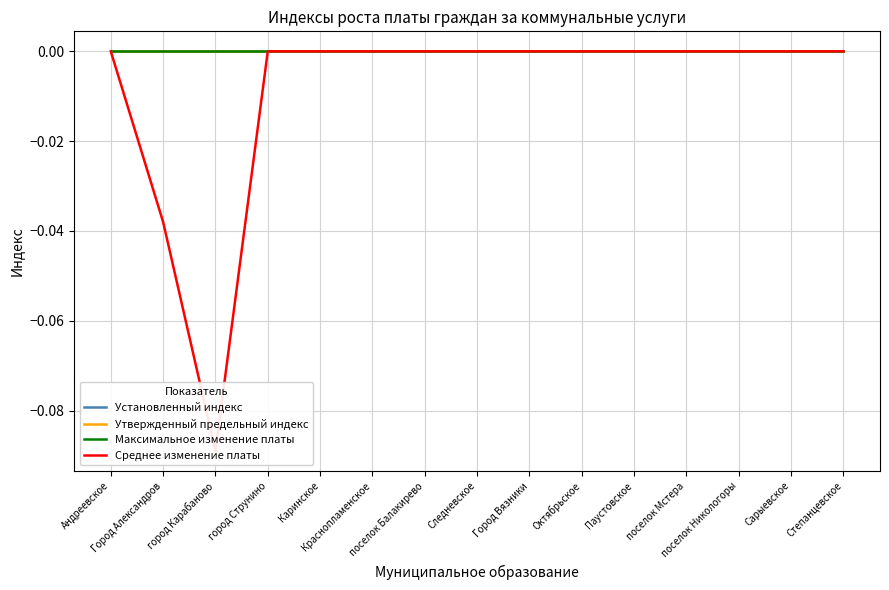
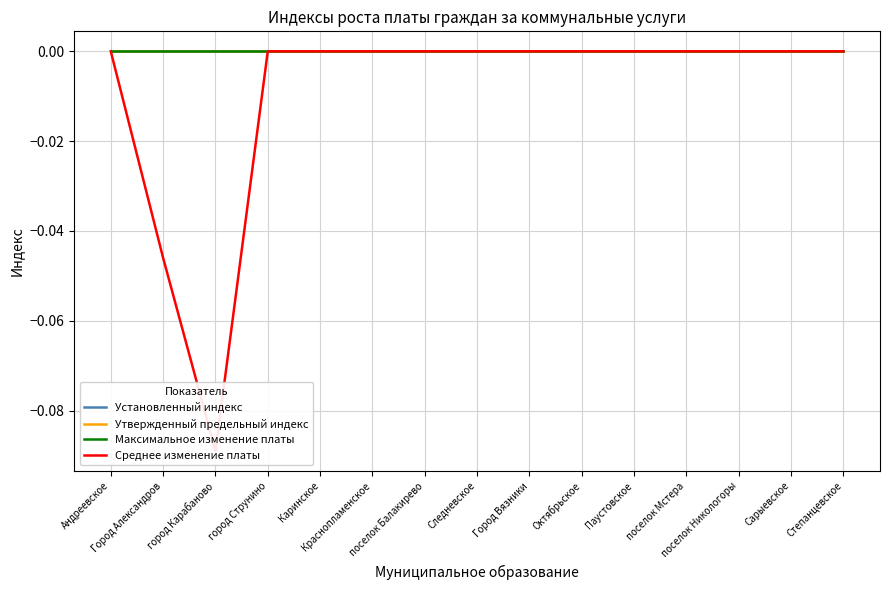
  {
    "Максимальное изменение платы": {
      "Город Александров": 0.000,
      "город Карабаново": 0.000
    },
    "Среднее изменение платы": {
-     "Город Александров": -0.038
+     "Город Александров": -0.046
    }
  }
